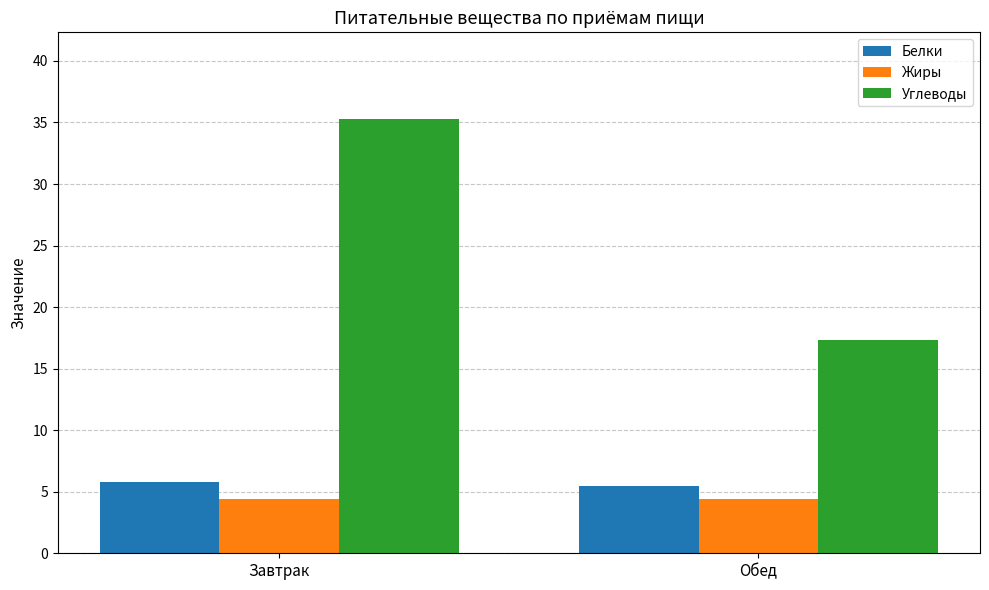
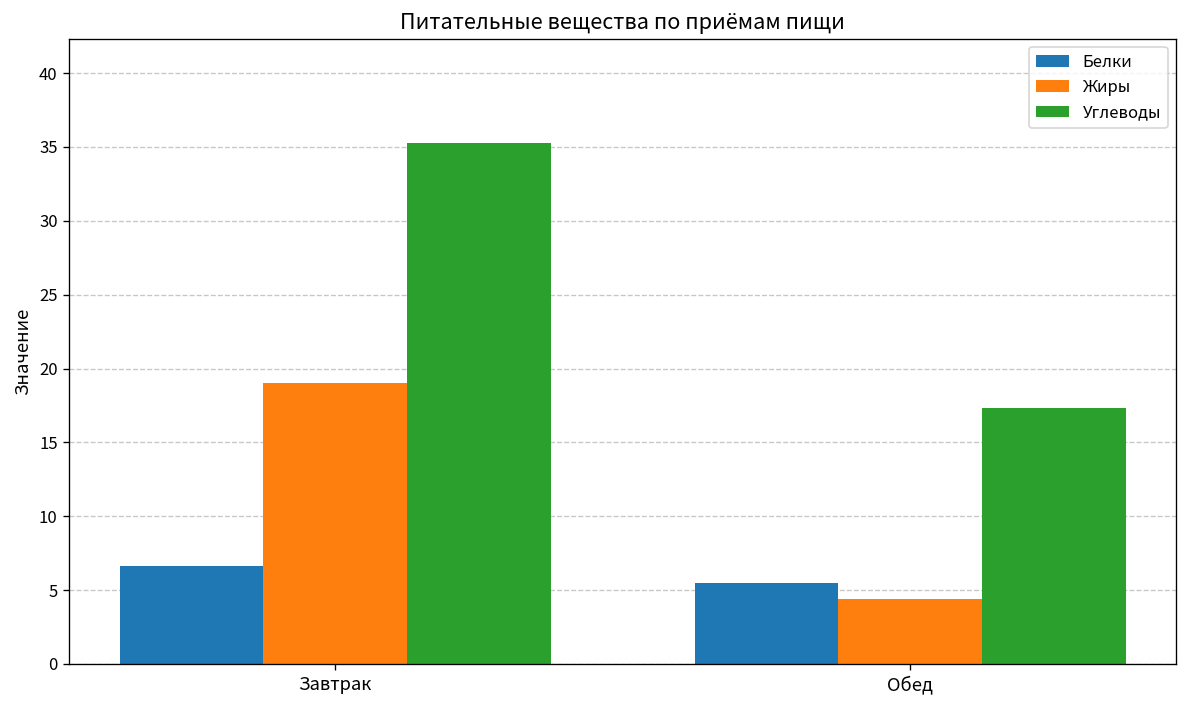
  {
    "Белки": {
-     "Завтрак": 5.8,
+     "Завтрак": 6.6,
      "Обед": 5.5
    },
    "Жиры": {
-     "Завтрак": 4.4,
+     "Завтрак": 19.0,
      "Обед": 4.4
    },
    "Углеводы": {
      "Завтрак": 35.3,
      "Обед": 17.3
    }
  }
